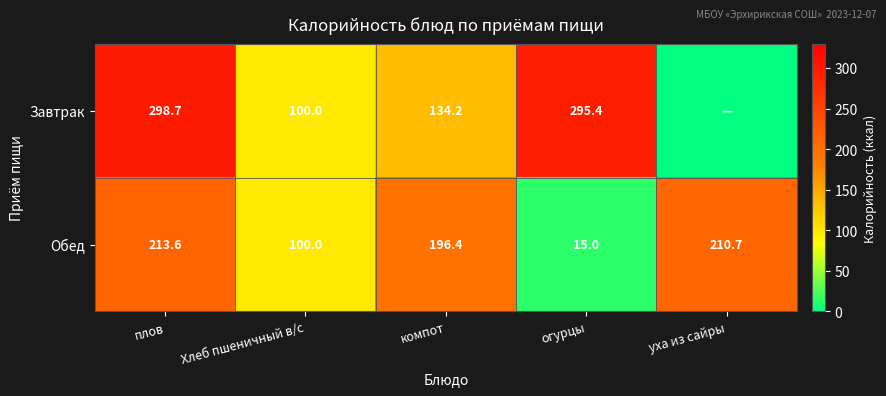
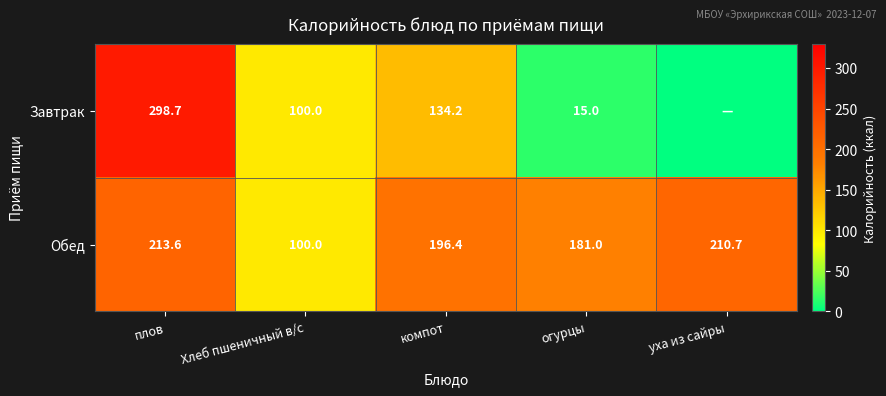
  {
    "Завтрак": {
      "плов": 298.7,
      "Хлеб пшеничный в/с": 100.0,
      "компот": 134.2,
-     "огурцы": 295.4
+     "огурцы": 15.0
    },
    "Обед": {
      "плов": 213.6,
      "Хлеб пшеничный в/с": 100.0,
      "компот": 196.4,
-     "огурцы": 15.0,
+     "огурцы": 181.0,
      "уха из сайры": 210.7
    }
  }
